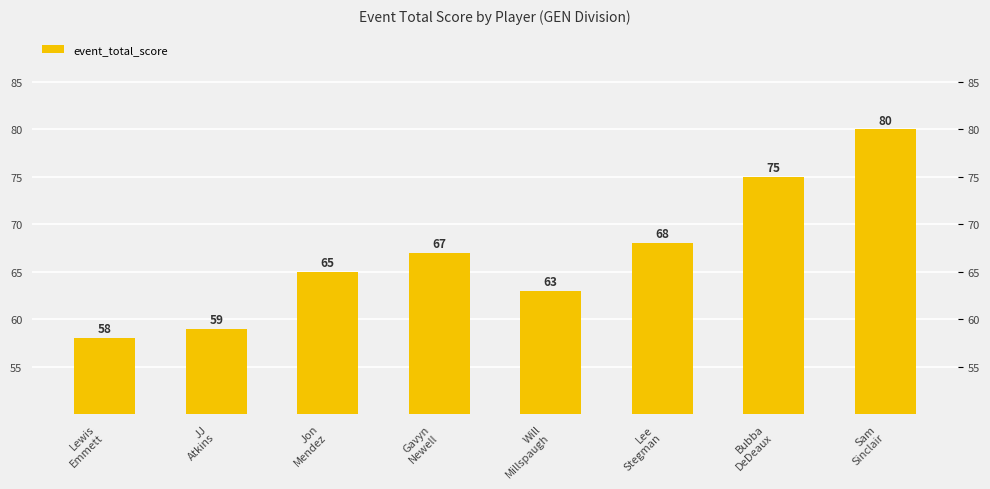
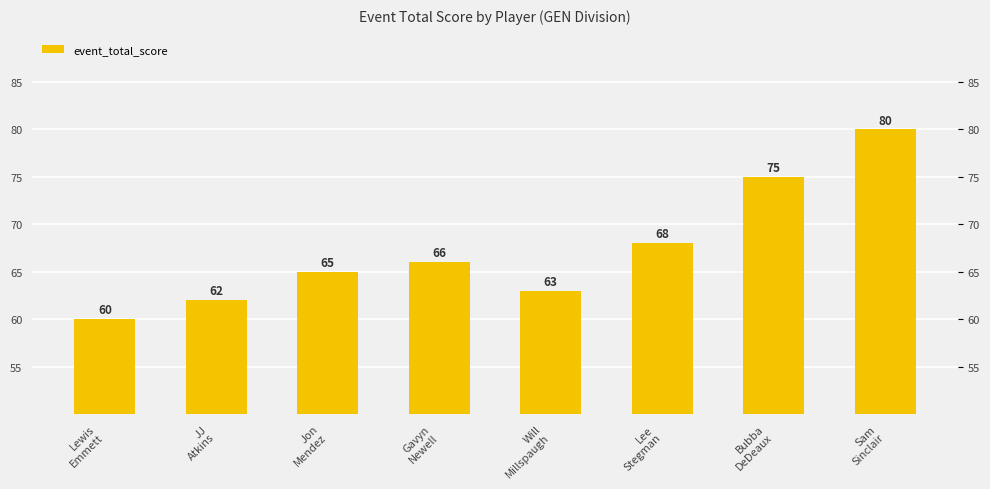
  {
-   "Lewis Emmett": 58,
-   "JJ Atkins": 59,
+   "Lewis Emmett": 60,
+   "JJ Atkins": 62,
    "Jon Mendez": 65,
-   "Gavyn Newell": 67,
+   "Gavyn Newell": 66,
    "Will Millspaugh": 63,
    "Lee Stegman": 68,
    "Bubba DeDeaux": 75,
    "Sam Sinclair": 80
  }
